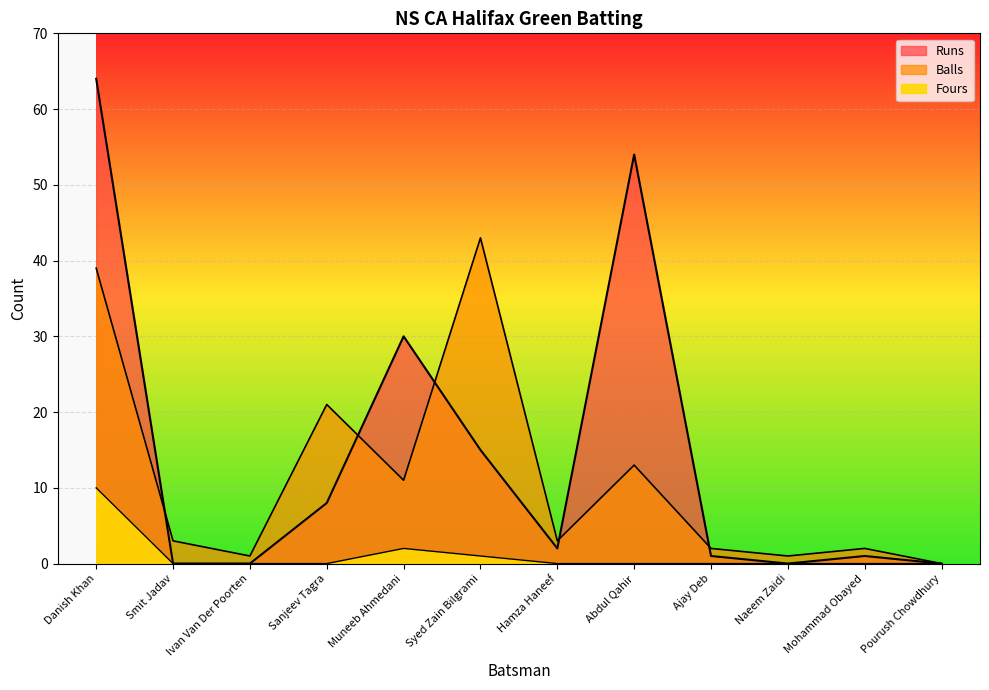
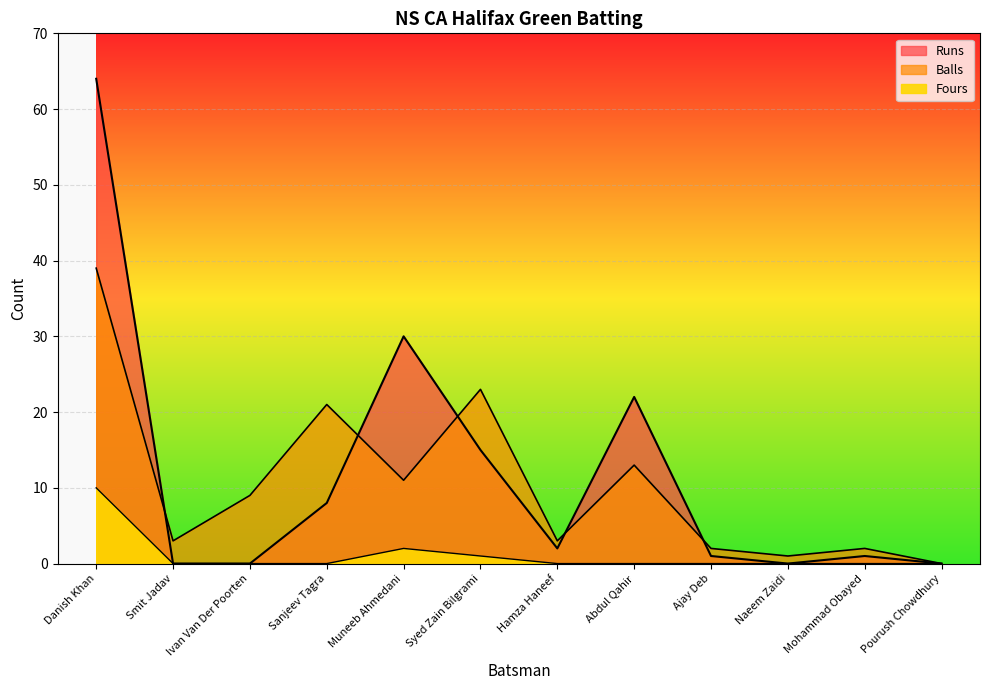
  {
    "Runs": {
      "Danish Khan": 64,
      "Sanjeev Tagra": 8,
      "Muneeb Ahmedani": 30,
      "Syed Zain Bilgrami": 15,
      "Hamza Haneef": 2,
-     "Abdul Qahir": 54,
+     "Abdul Qahir": 22,
      "Ajay Deb": 1,
      "Mohammad Obayed": 1
    },
    "Balls": {
      "Danish Khan": 39,
      "Smit Jadav": 3,
-     "Ivan Van Der Poorten": 1,
+     "Ivan Van Der Poorten": 9,
      "Sanjeev Tagra": 21,
      "Muneeb Ahmedani": 11,
-     "Syed Zain Bilgrami": 43,
+     "Syed Zain Bilgrami": 23,
      "Hamza Haneef": 3,
      "Abdul Qahir": 13,
      "Ajay Deb": 2,
      "Naeem Zaidi": 1,
      "Mohammad Obayed": 2
    },
    "Fours": {
      "Danish Khan": 10,
      "Sanjeev Tagra": 0,
      "Muneeb Ahmedani": 2,
      "Syed Zain Bilgrami": 1,
      "Hamza Haneef": 0,
      "Abdul Qahir": 0,
      "Ajay Deb": 0,
      "Mohammad Obayed": 0
    }
  }
